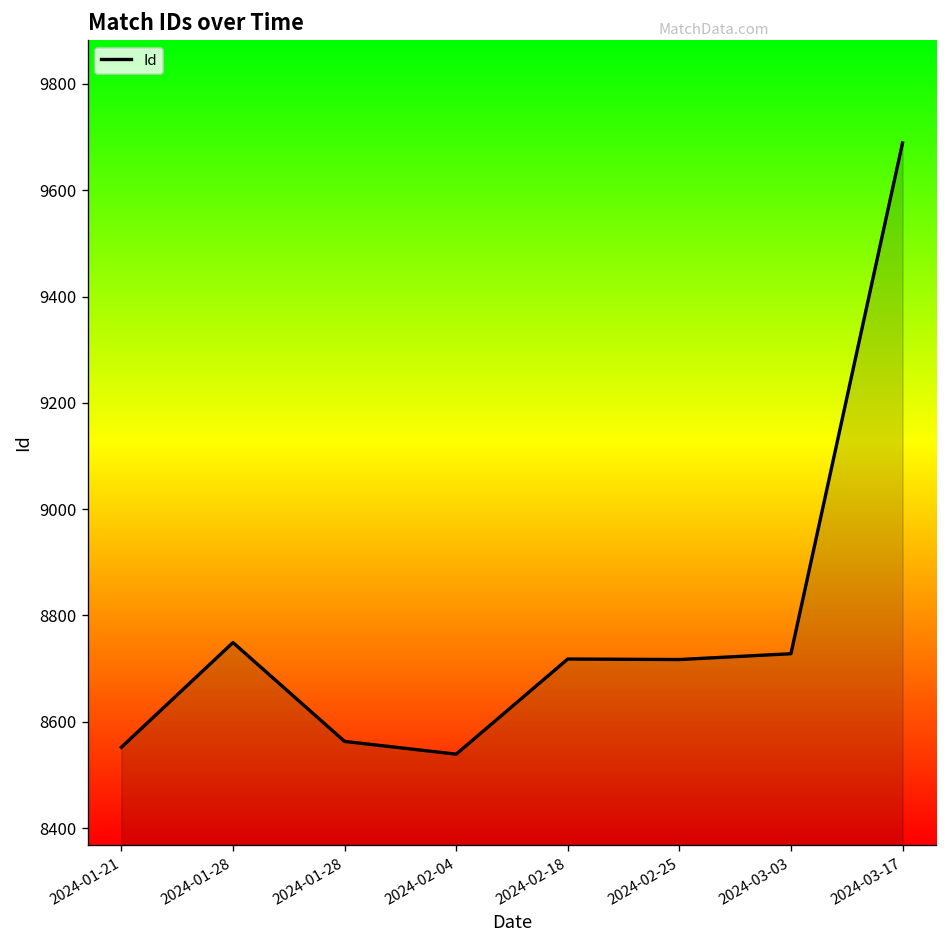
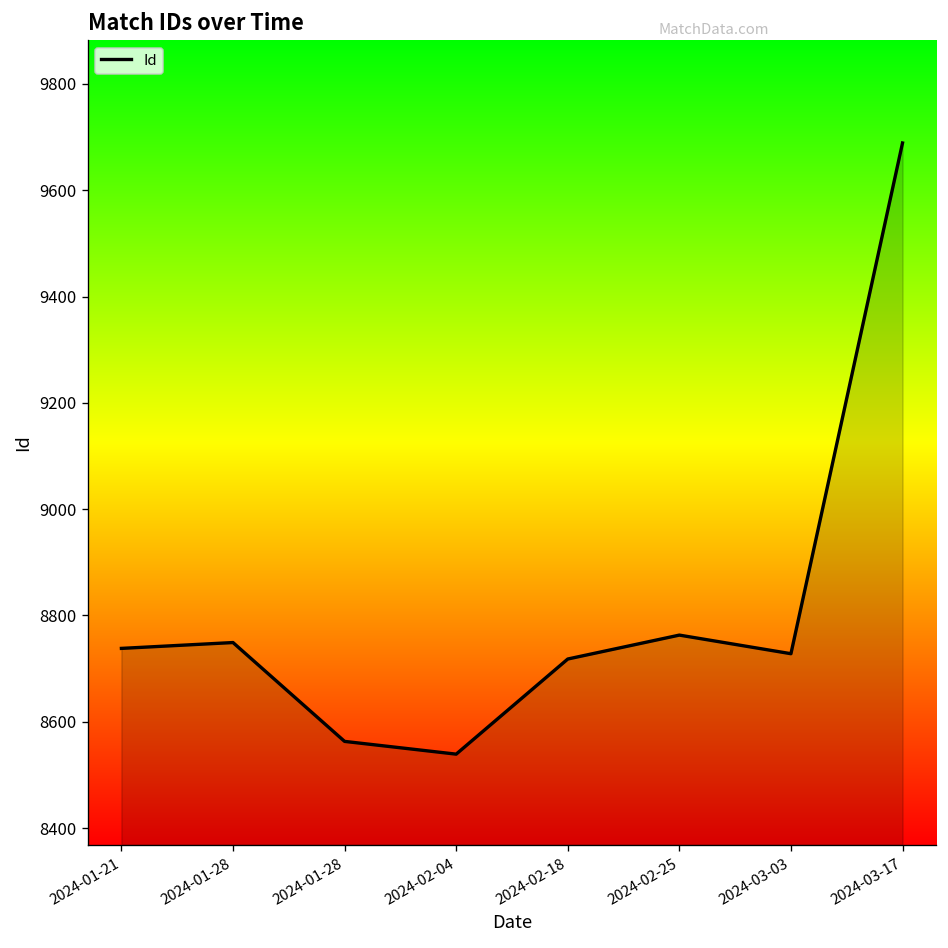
  {
-   "2024-01-21": 8550,
+   "2024-01-21": 8740,
    "2024-02-04": 8540,
    "2024-02-18": 8720,
-   "2024-02-25": 8720,
+   "2024-02-25": 8760,
    "2024-03-03": 8730,
    "2024-03-17": 9690
  }
